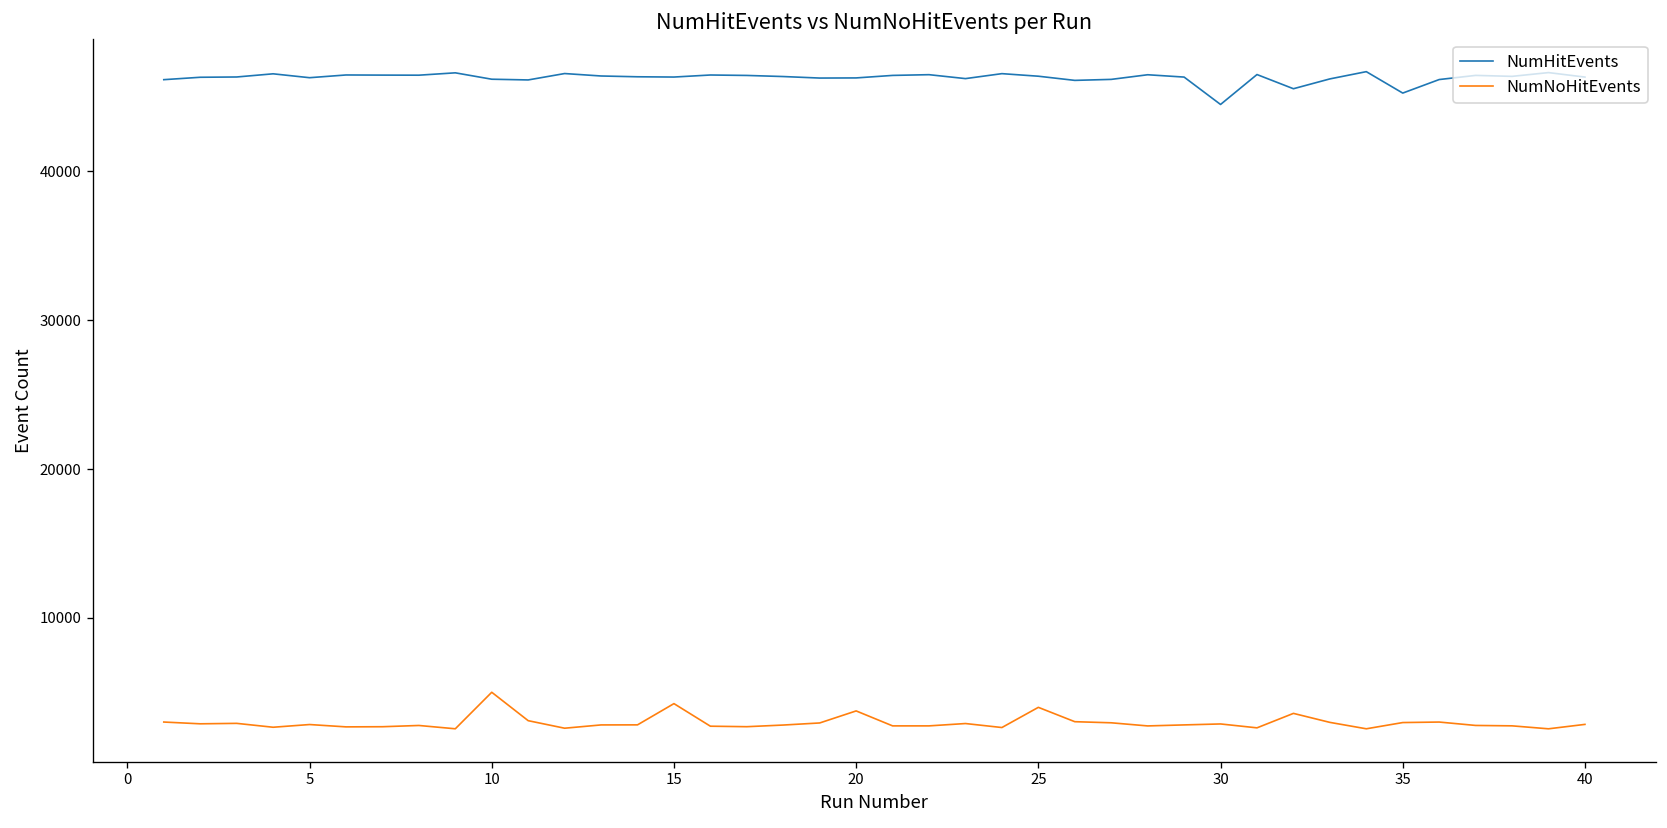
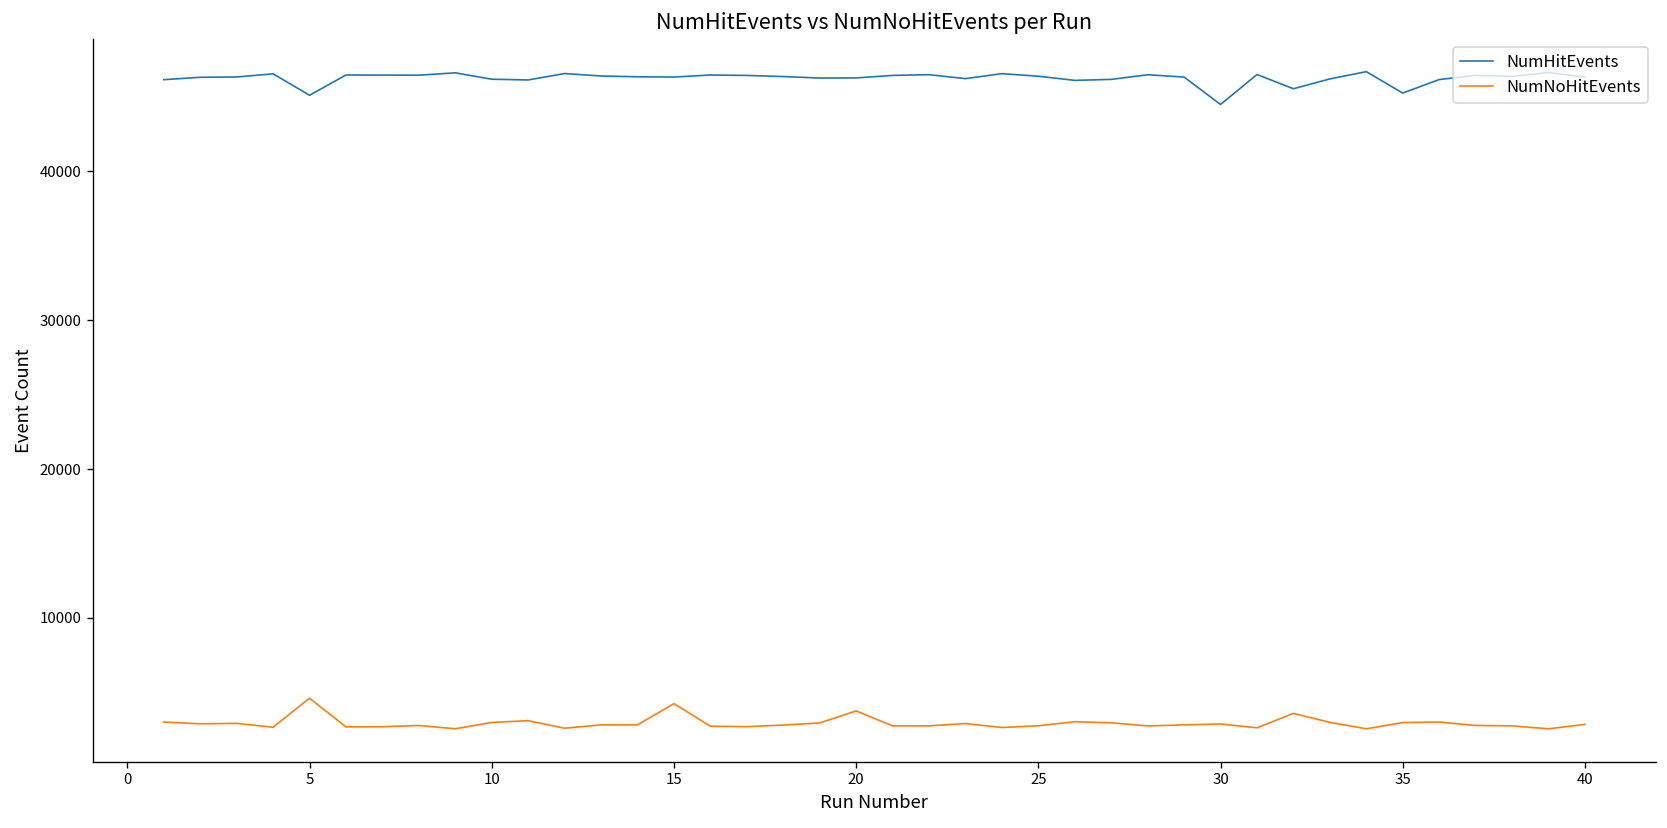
  {
    "NumHitEvents": {
-     "5": 46300,
+     "5": 45100,
      "10": 46200,
      "15": 46300,
      "20": 46300,
      "25": 46400,
      "30": 44500,
      "35": 45300
    },
    "NumNoHitEvents": {
-     "5": 2800,
-     "10": 5000,
+     "5": 4600,
+     "10": 3000,
      "15": 4200,
      "20": 3800,
-     "25": 4000,
+     "25": 2800,
      "30": 2900,
      "35": 3000,
      "40": 2800
    }
  }
